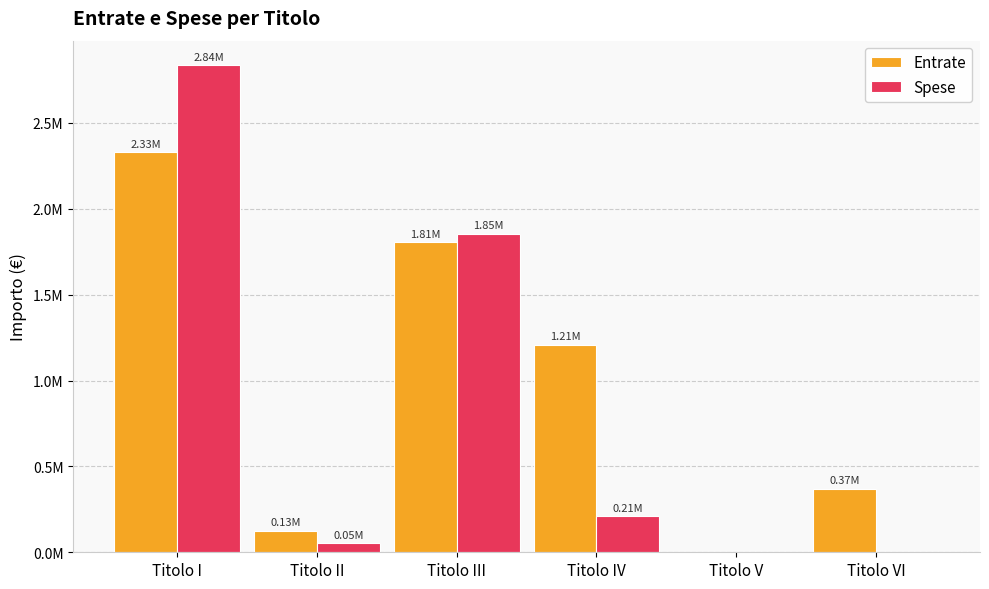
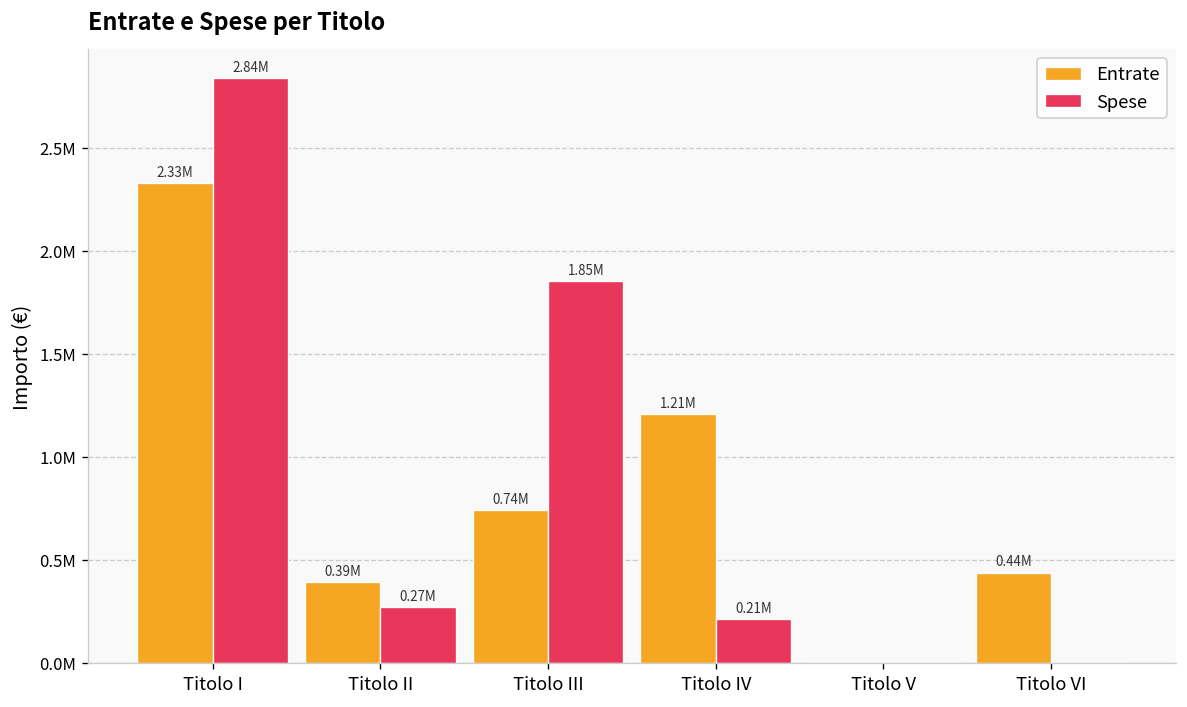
  {
    "Entrate": {
      "Titolo I": "2.33M",
-     "Titolo II": "0.13M",
-     "Titolo III": "1.81M",
+     "Titolo II": "0.39M",
+     "Titolo III": "0.74M",
      "Titolo IV": "1.21M",
-     "Titolo VI": "0.37M"
+     "Titolo VI": "0.44M"
    },
    "Spese": {
      "Titolo I": "2.84M",
-     "Titolo II": "0.05M",
+     "Titolo II": "0.27M",
      "Titolo III": "1.85M",
      "Titolo IV": "0.21M"
    }
  }
